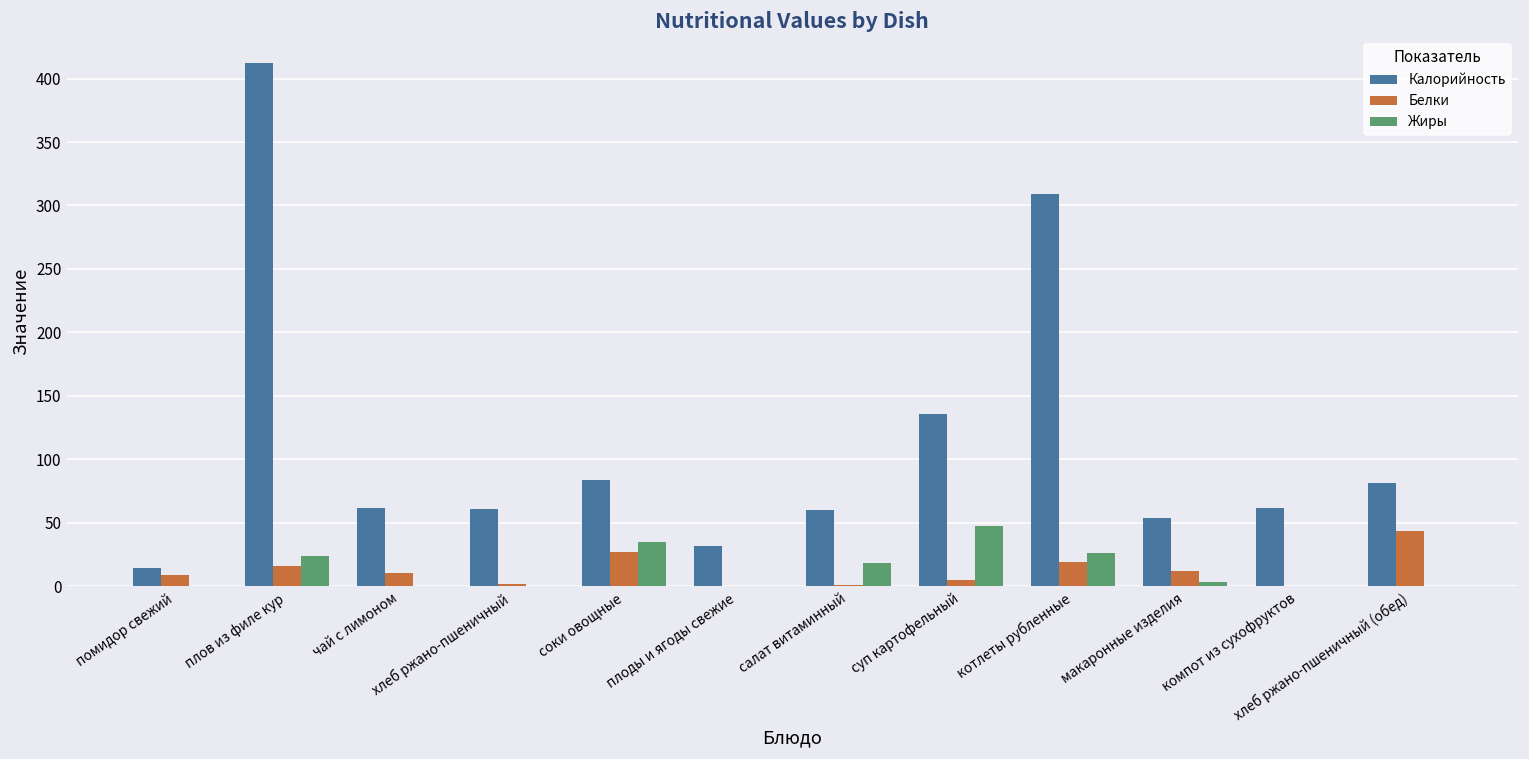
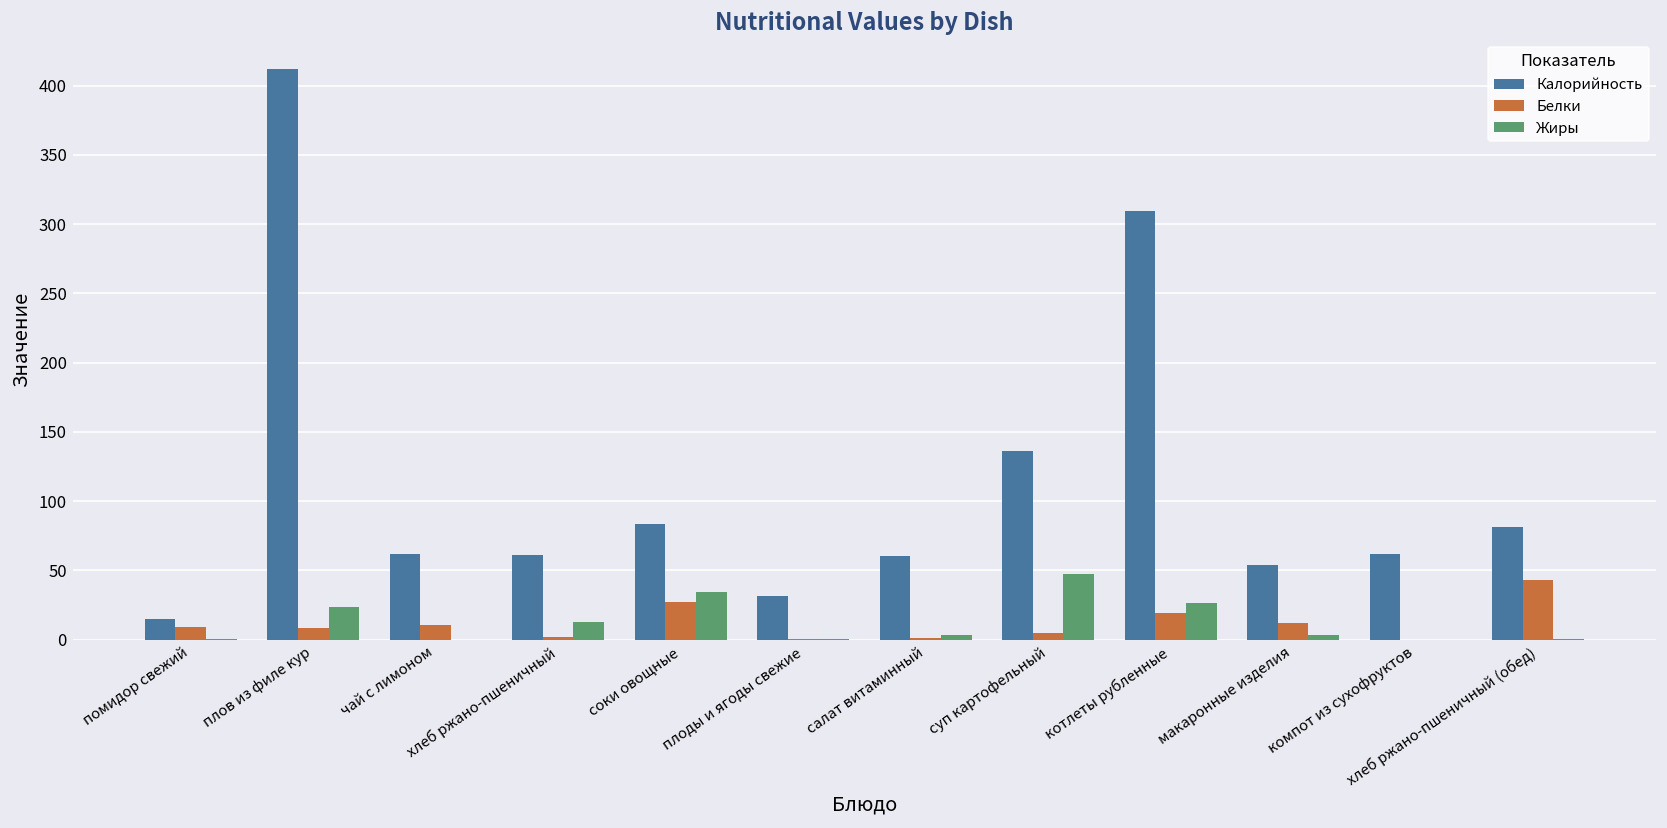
  {
    "Калорийность": {
      "помидор свежий": 15,
      "плов из филе кур": 412,
      "чай с лимоном": 62,
      "хлеб ржано-пшеничный": 61,
      "соки овощные": 83,
      "плоды и ягоды свежие": 32,
      "салат витаминный": 60,
      "суп картофельный": 136,
      "котлеты рубленные": 309,
      "макаронные изделия": 54,
      "компот из сухофруктов": 62,
      "хлеб ржано-пшеничный (обед)": 82
    },
    "Белки": {
      "помидор свежий": 9,
-     "плов из филе кур": 16,
+     "плов из филе кур": 8,
      "чай с лимоном": 10,
      "соки овощные": 27,
      "суп картофельный": 5,
      "котлеты рубленные": 19,
      "макаронные изделия": 12,
      "компот из сухофруктов": 0,
      "хлеб ржано-пшеничный (обед)": 43
    },
    "Жиры": {
      "плов из филе кур": 24,
      "чай с лимоном": 0,
-     "хлеб ржано-пшеничный": 0,
+     "хлеб ржано-пшеничный": 13,
      "соки овощные": 35,
-     "салат витаминный": 19,
+     "салат витаминный": 4,
      "суп картофельный": 47,
      "котлеты рубленные": 26,
      "макаронные изделия": 3,
      "компот из сухофруктов": 0
    }
  }
